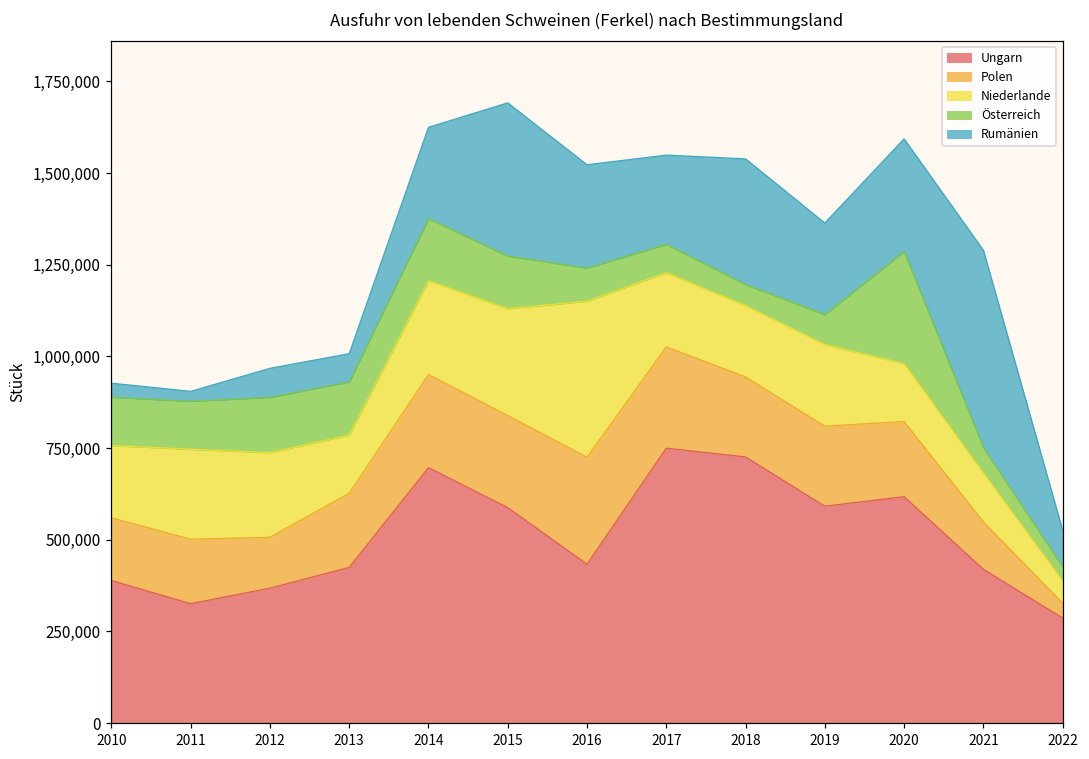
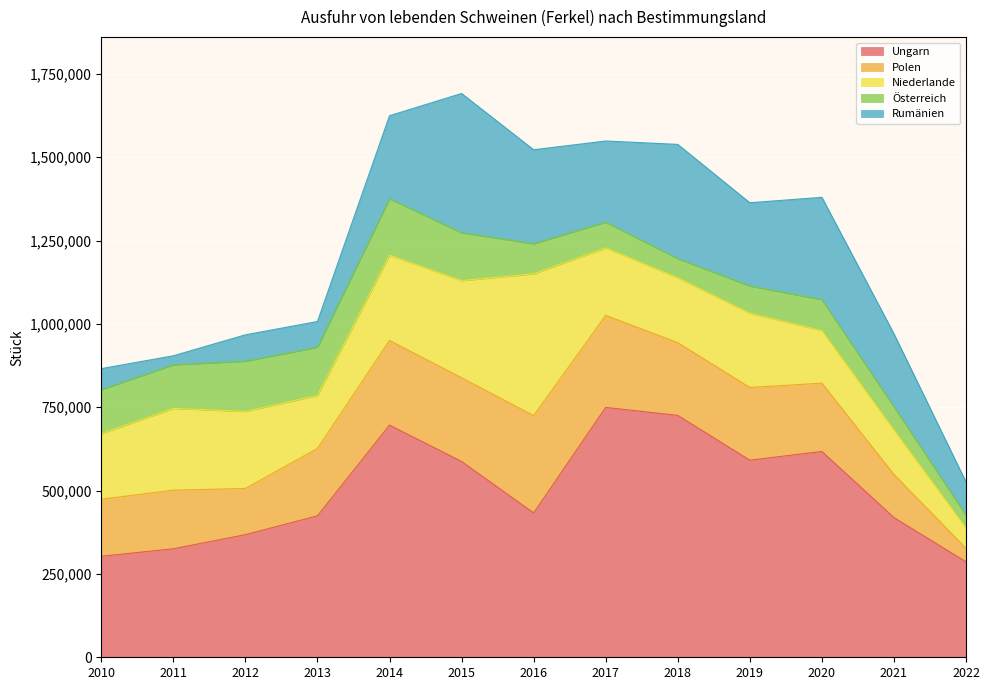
  {
    "Ungarn": {
-     "2010": "390,000",
+     "2010": "300,000",
      "2011": "330,000",
      "2012": "370,000",
      "2013": "420,000",
      "2014": "700,000",
      "2015": "590,000",
      "2016": "430,000",
      "2017": "750,000",
      "2018": "730,000",
      "2019": "590,000",
      "2020": "620,000",
      "2021": "420,000",
      "2022": "290,000"
    },
    "Österreich": {
      "2010": "130,000",
      "2011": "130,000",
      "2012": "150,000",
      "2013": "140,000",
      "2014": "170,000",
      "2015": "140,000",
      "2016": "90,000",
      "2017": "80,000",
      "2018": "60,000",
      "2019": "80,000",
-     "2020": "310,000",
+     "2020": "90,000",
      "2021": "70,000",
      "2022": "40,000"
    },
    "Rumänien": {
-     "2010": "40,000",
+     "2010": "60,000",
      "2011": "30,000",
      "2012": "80,000",
      "2013": "80,000",
      "2014": "250,000",
      "2015": "420,000",
      "2016": "280,000",
      "2017": "240,000",
      "2018": "340,000",
      "2019": "250,000",
      "2020": "310,000",
-     "2021": "540,000",
+     "2021": "220,000",
      "2022": "100,000"
    }
  }
